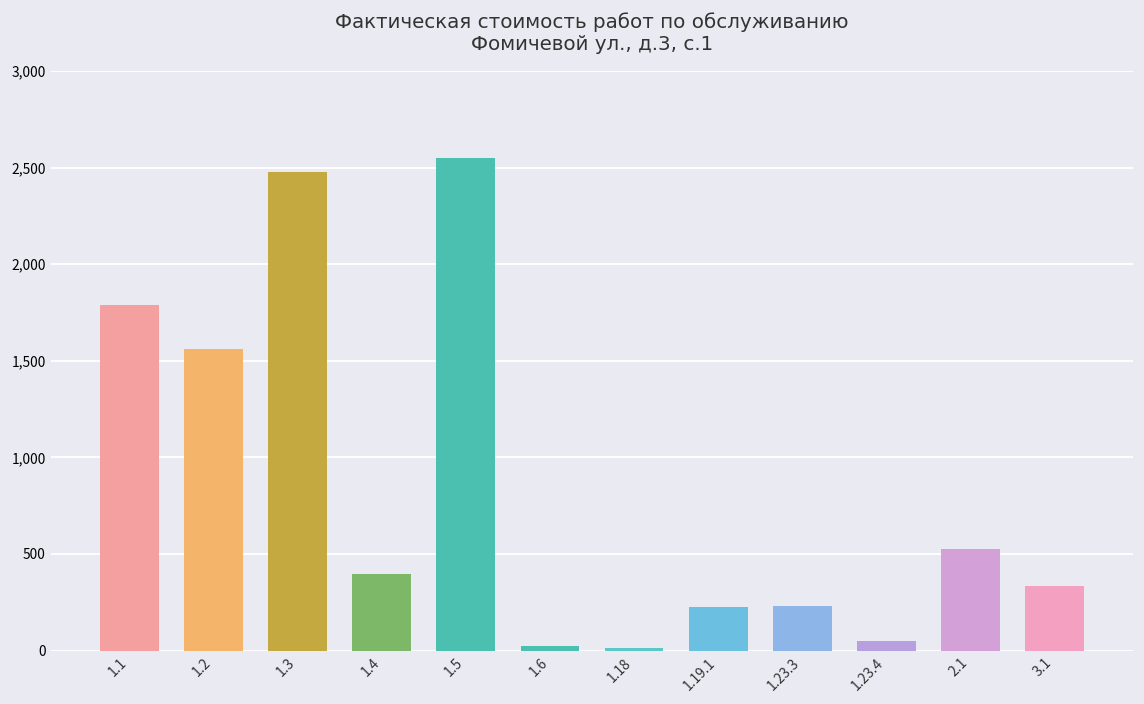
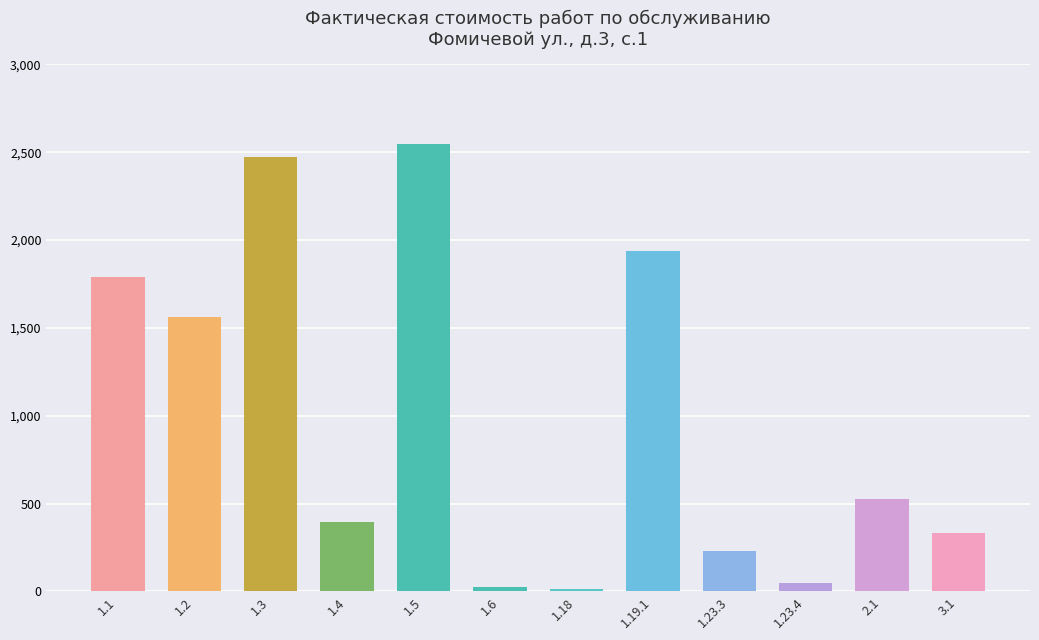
  {
    "1.1": "1,790",
    "1.2": "1,560",
    "1.3": "2,480",
    "1.4": "390",
    "1.5": "2,550",
    "1.6": "20",
-   "1.19.1": "220",
+   "1.19.1": "1,940",
    "1.23.3": "230",
    "1.23.4": "50",
    "2.1": "530",
    "3.1": "340"
  }
